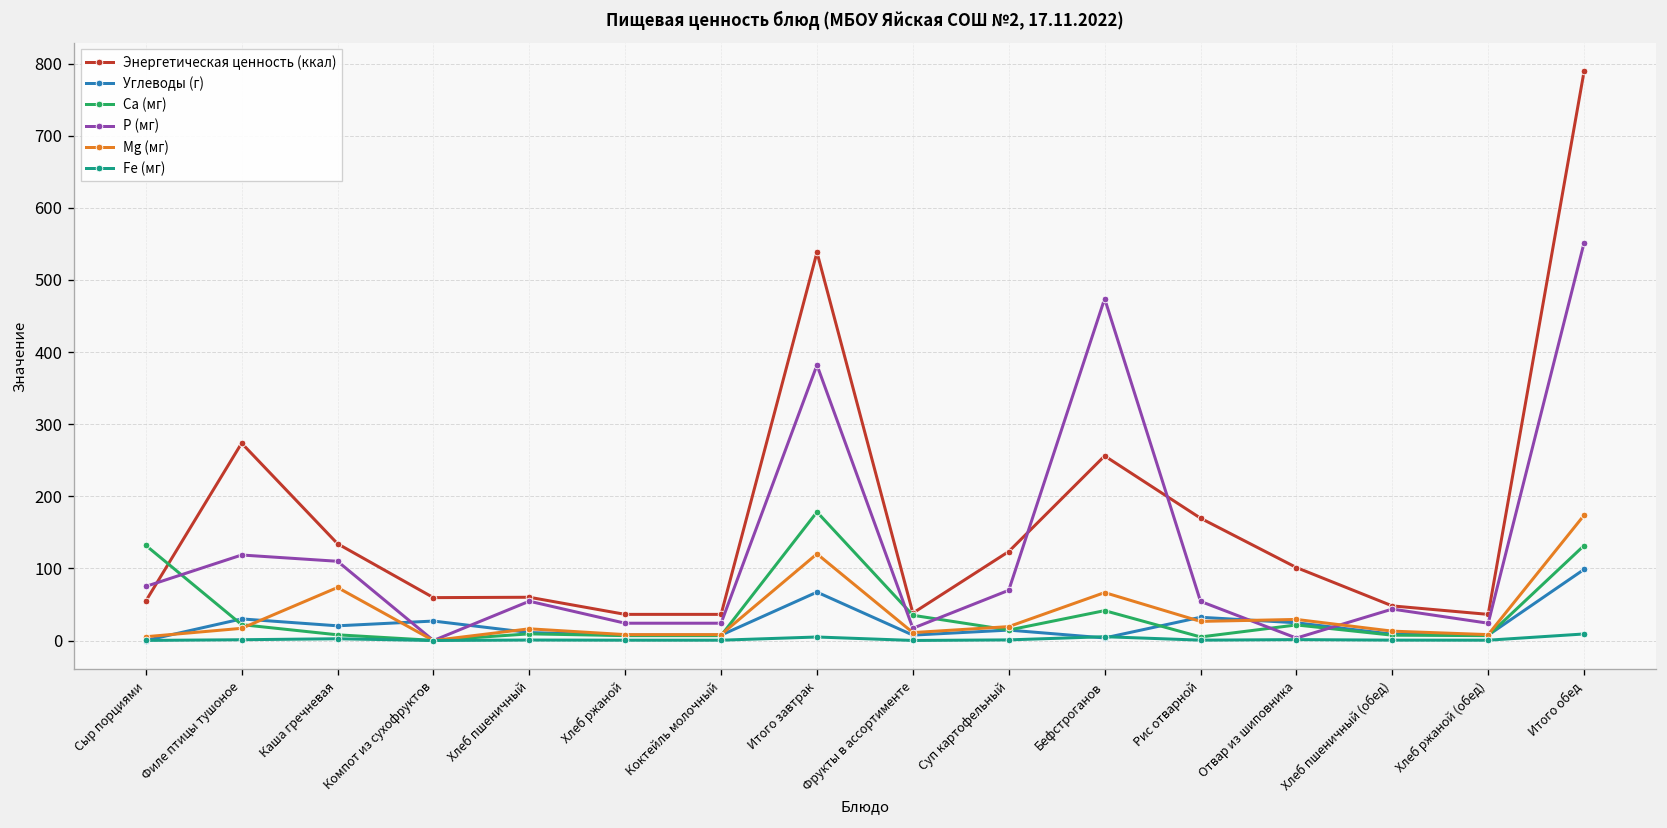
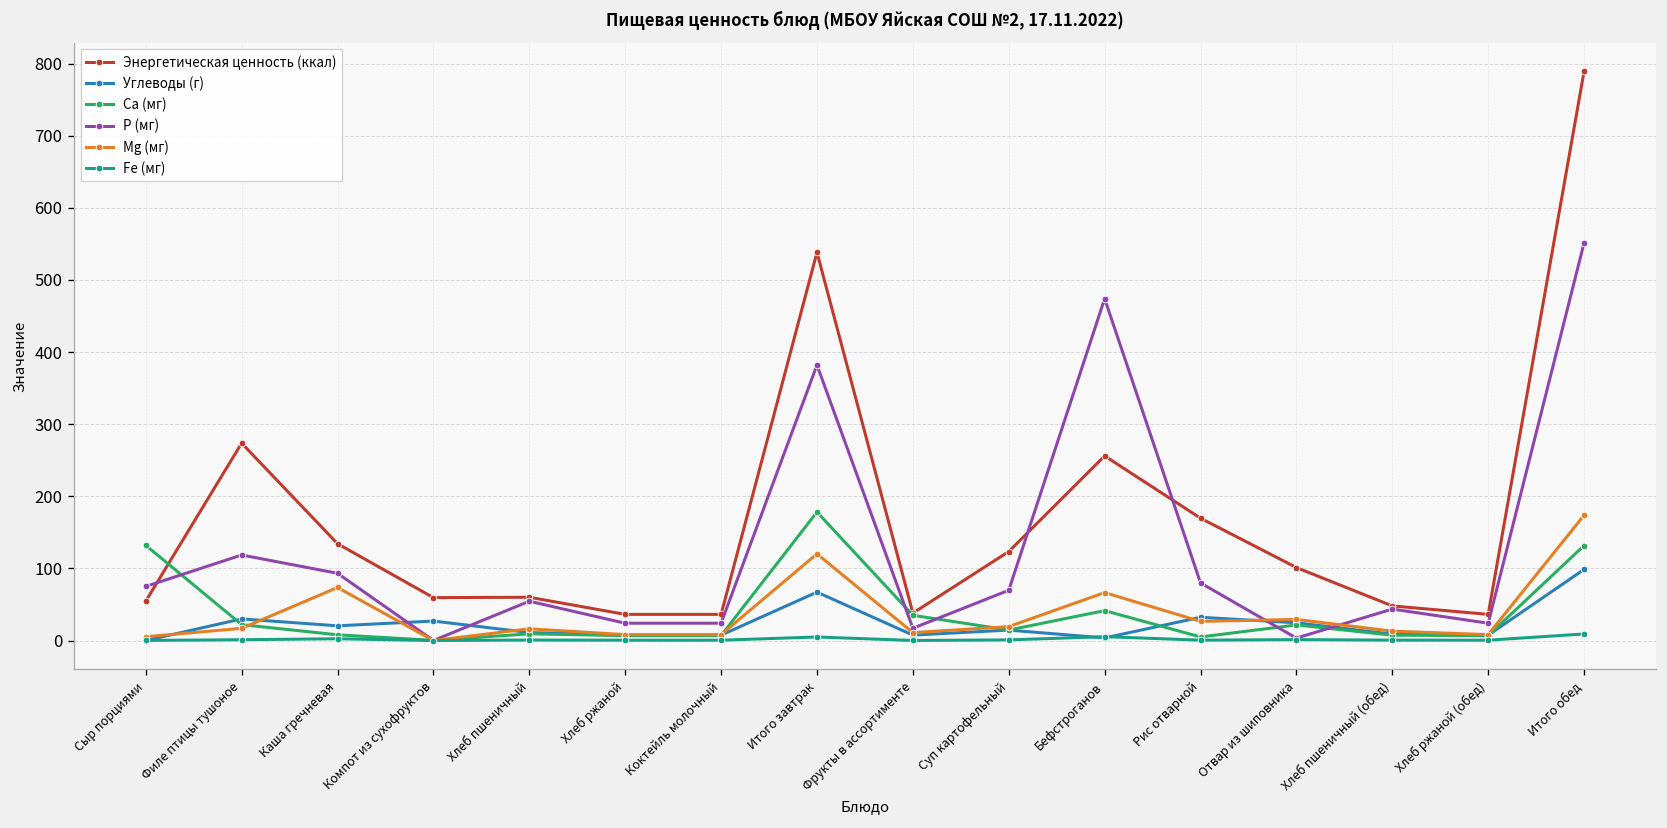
  {
    "Энергетическая ценность (ккал)": {
      "Сыр порциями": 50,
      "Филе птицы тушоное": 270,
      "Каша гречневая": 130,
      "Компот из сухофруктов": 60,
      "Хлеб пшеничный": 60,
      "Хлеб ржаной": 40,
      "Коктейль молочный": 40,
      "Итого завтрак": 540,
      "Суп картофельный": 120,
      "Бефстроганов": 260,
      "Рис отварной": 170,
      "Отвар из шиповника": 100,
      "Хлеб пшеничный (обед)": 50,
      "Хлеб ржаной (обед)": 40,
      "Итого обед": 790
    },
    "Углеводы (г)": {
      "Филе птицы тушоное": 30,
      "Каша гречневая": 20,
      "Компот из сухофруктов": 30,
      "Итого завтрак": 70,
      "Рис отварной": 30,
      "Итого обед": 100
    },
    "P (мг)": {
      "Сыр порциями": 80,
      "Филе птицы тушоное": 120,
-     "Каша гречневая": 110,
+     "Каша гречневая": 90,
      "Хлеб пшеничный": 50,
      "Хлеб ржаной": 20,
      "Коктейль молочный": 20,
      "Итого завтрак": 380,
      "Фрукты в ассортименте": 20,
      "Суп картофельный": 70,
      "Бефстроганов": 470,
-     "Рис отварной": 50,
+     "Рис отварной": 80,
      "Хлеб пшеничный (обед)": 40,
      "Хлеб ржаной (обед)": 20,
      "Итого обед": 550
    },
    "Mg (мг)": {
      "Сыр порциями": 10,
      "Филе птицы тушоное": 20,
      "Каша гречневая": 70,
      "Хлеб пшеничный": 20,
      "Итого завтрак": 120,
      "Суп картофельный": 20,
      "Бефстроганов": 70,
      "Рис отварной": 30,
      "Отвар из шиповника": 30,
      "Итого обед": 170
    }
  }
